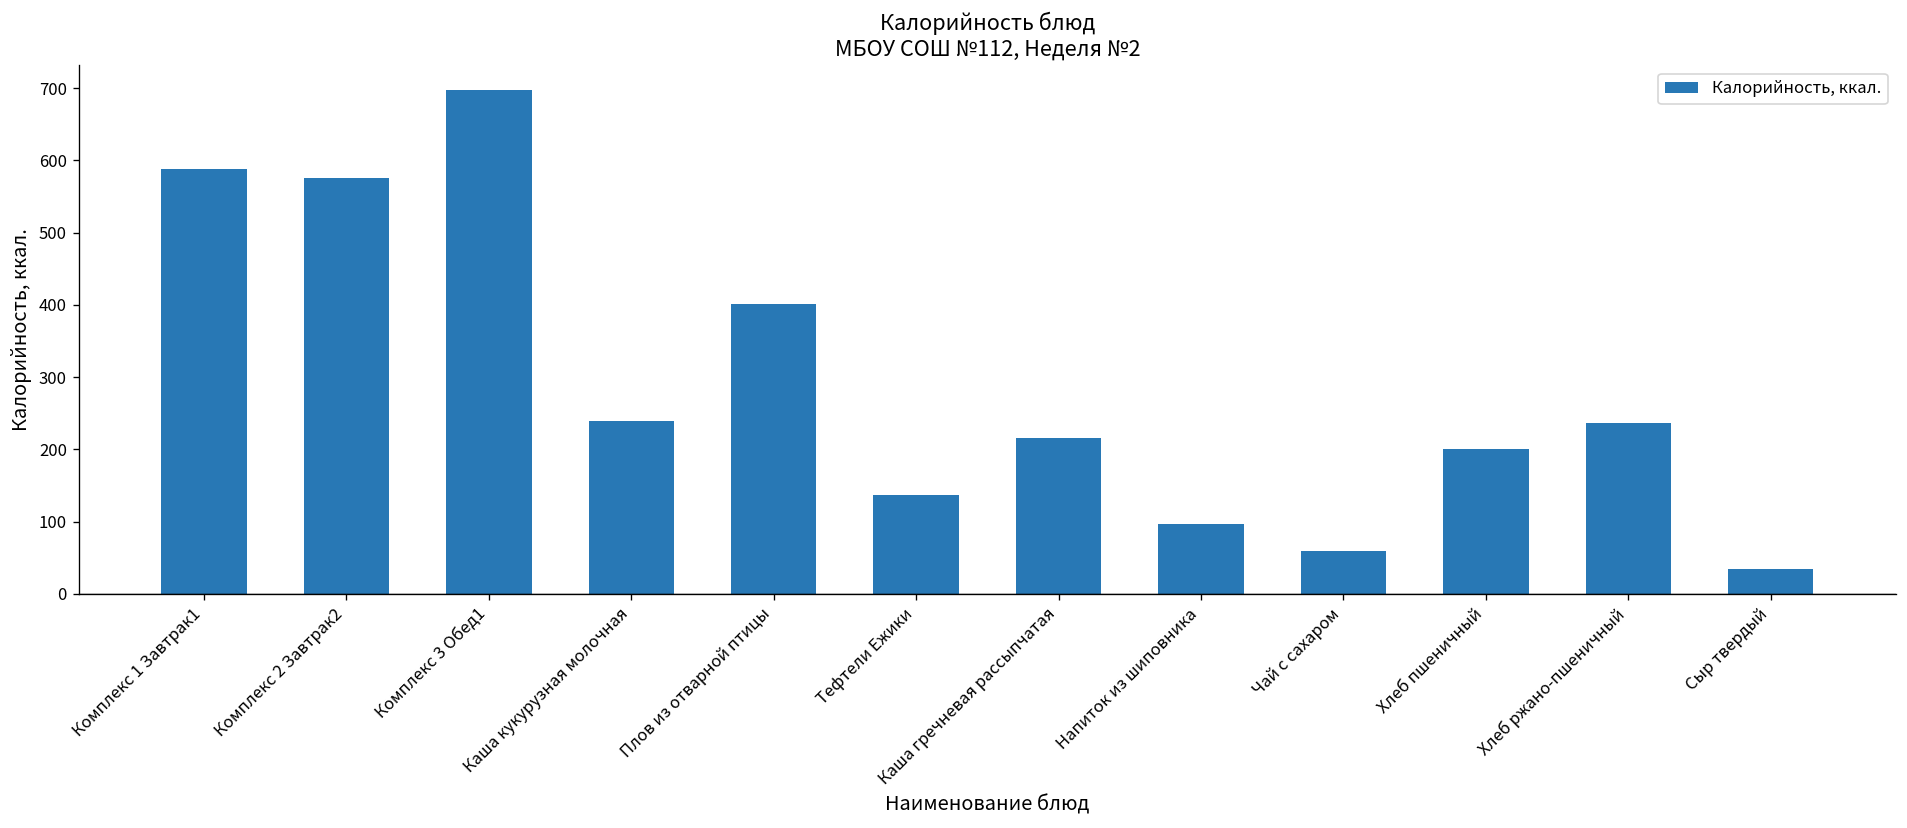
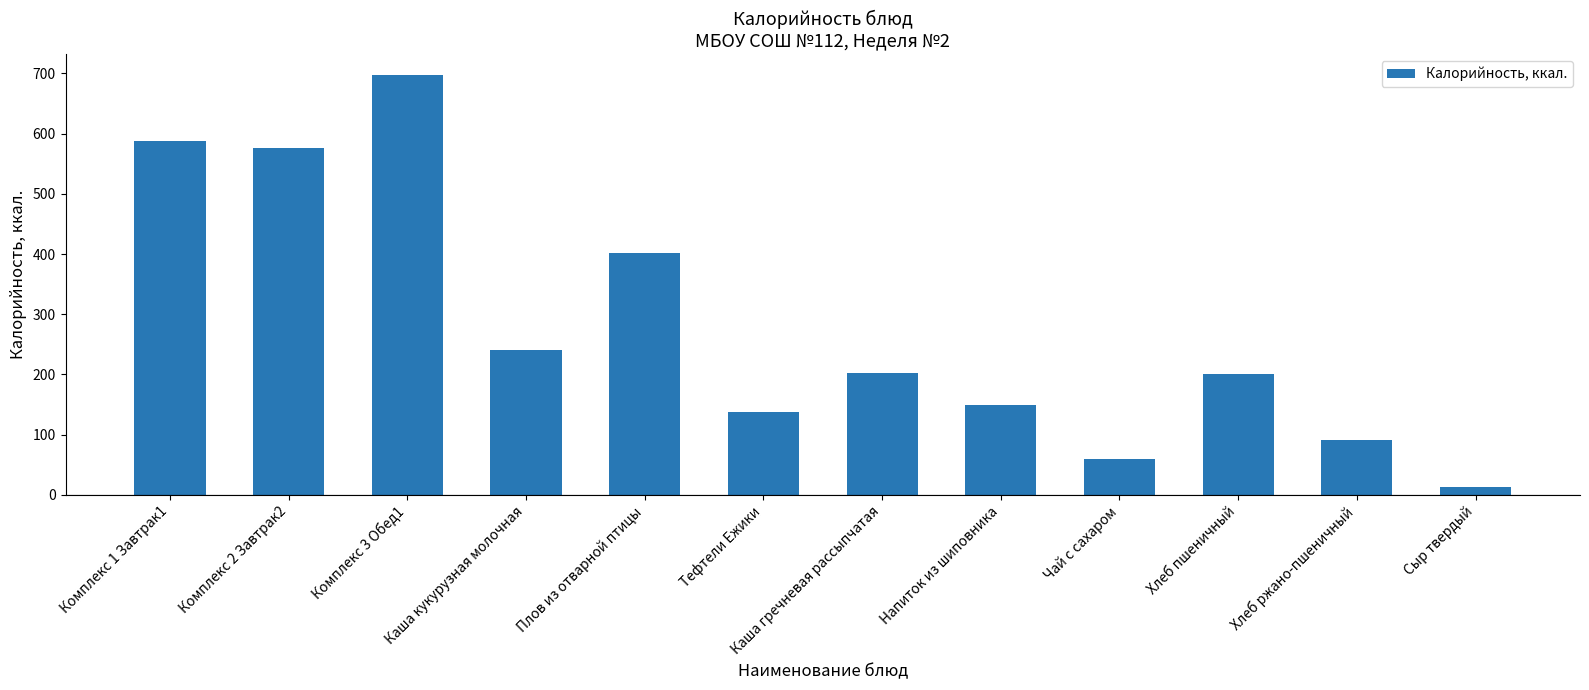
  {
    "Комплекс 1 Завтрак1": 590,
    "Комплекс 2 Завтрак2": 580,
    "Комплекс 3 Обед1": 700,
    "Каша кукурузная молочная": 240,
    "Плов из отварной птицы": 400,
    "Тефтели Ежики": 140,
-   "Каша гречневая рассыпчатая": 220,
-   "Напиток из шиповника": 100,
+   "Каша гречневая рассыпчатая": 200,
+   "Напиток из шиповника": 150,
    "Чай с сахаром": 60,
    "Хлеб пшеничный": 200,
-   "Хлеб ржано-пшеничный": 240,
-   "Сыр твердый": 30
+   "Хлеб ржано-пшеничный": 90,
+   "Сыр твердый": 10
  }
